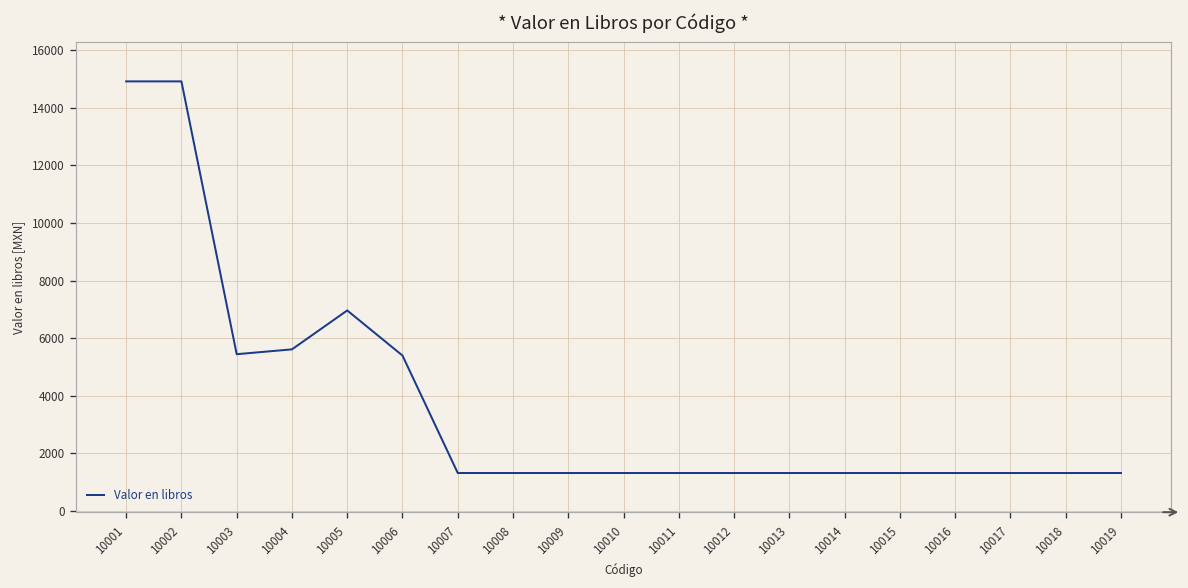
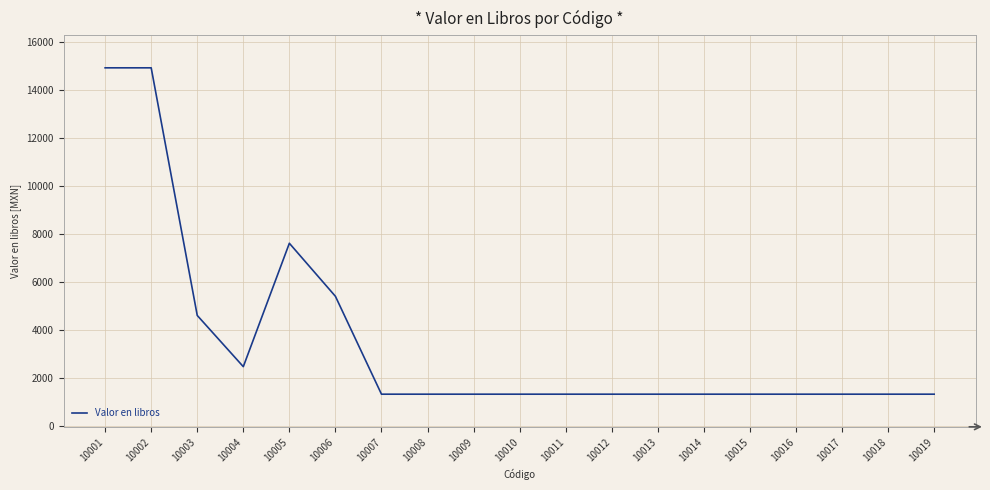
  {
    "10001": 14900,
    "10002": 14900,
-   "10003": 5400,
-   "10004": 5600,
-   "10005": 7000,
+   "10003": 4600,
+   "10004": 2500,
+   "10005": 7600,
    "10006": 5400,
    "10007": 1300,
    "10008": 1300,
    "10009": 1300,
    "10010": 1300,
    "10011": 1300,
    "10012": 1300,
    "10013": 1300,
    "10014": 1300,
    "10015": 1300,
    "10016": 1300,
    "10017": 1300,
    "10018": 1300,
    "10019": 1300
  }
